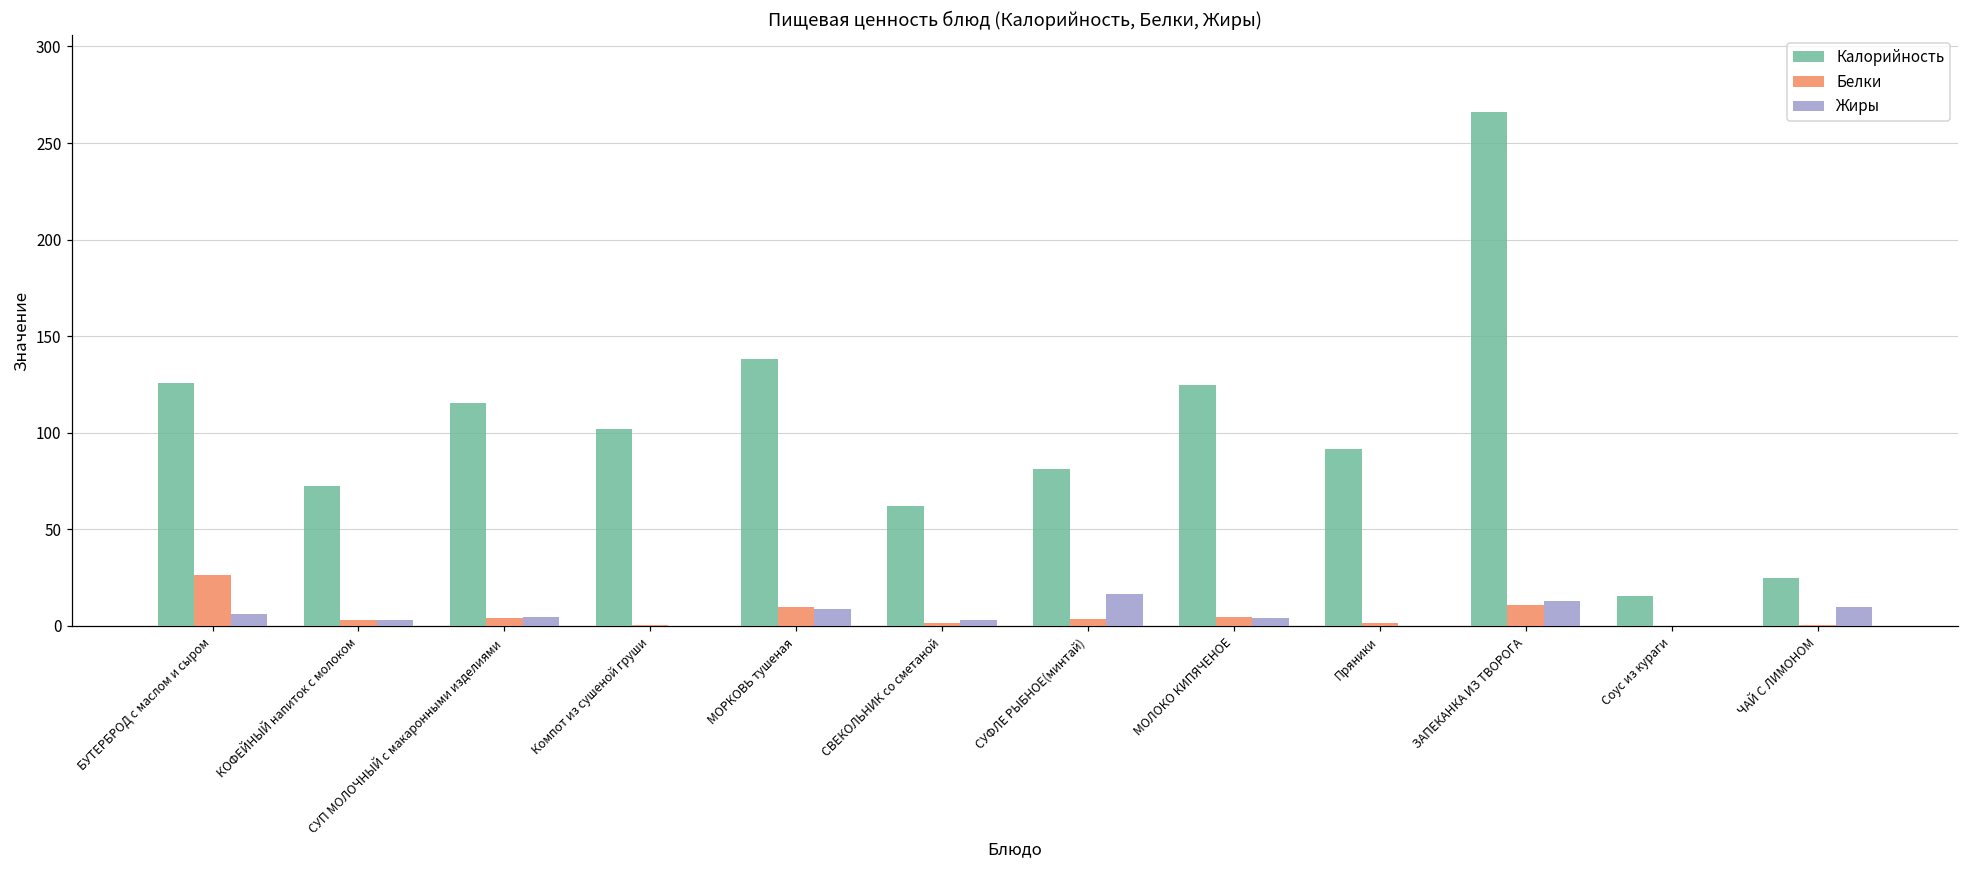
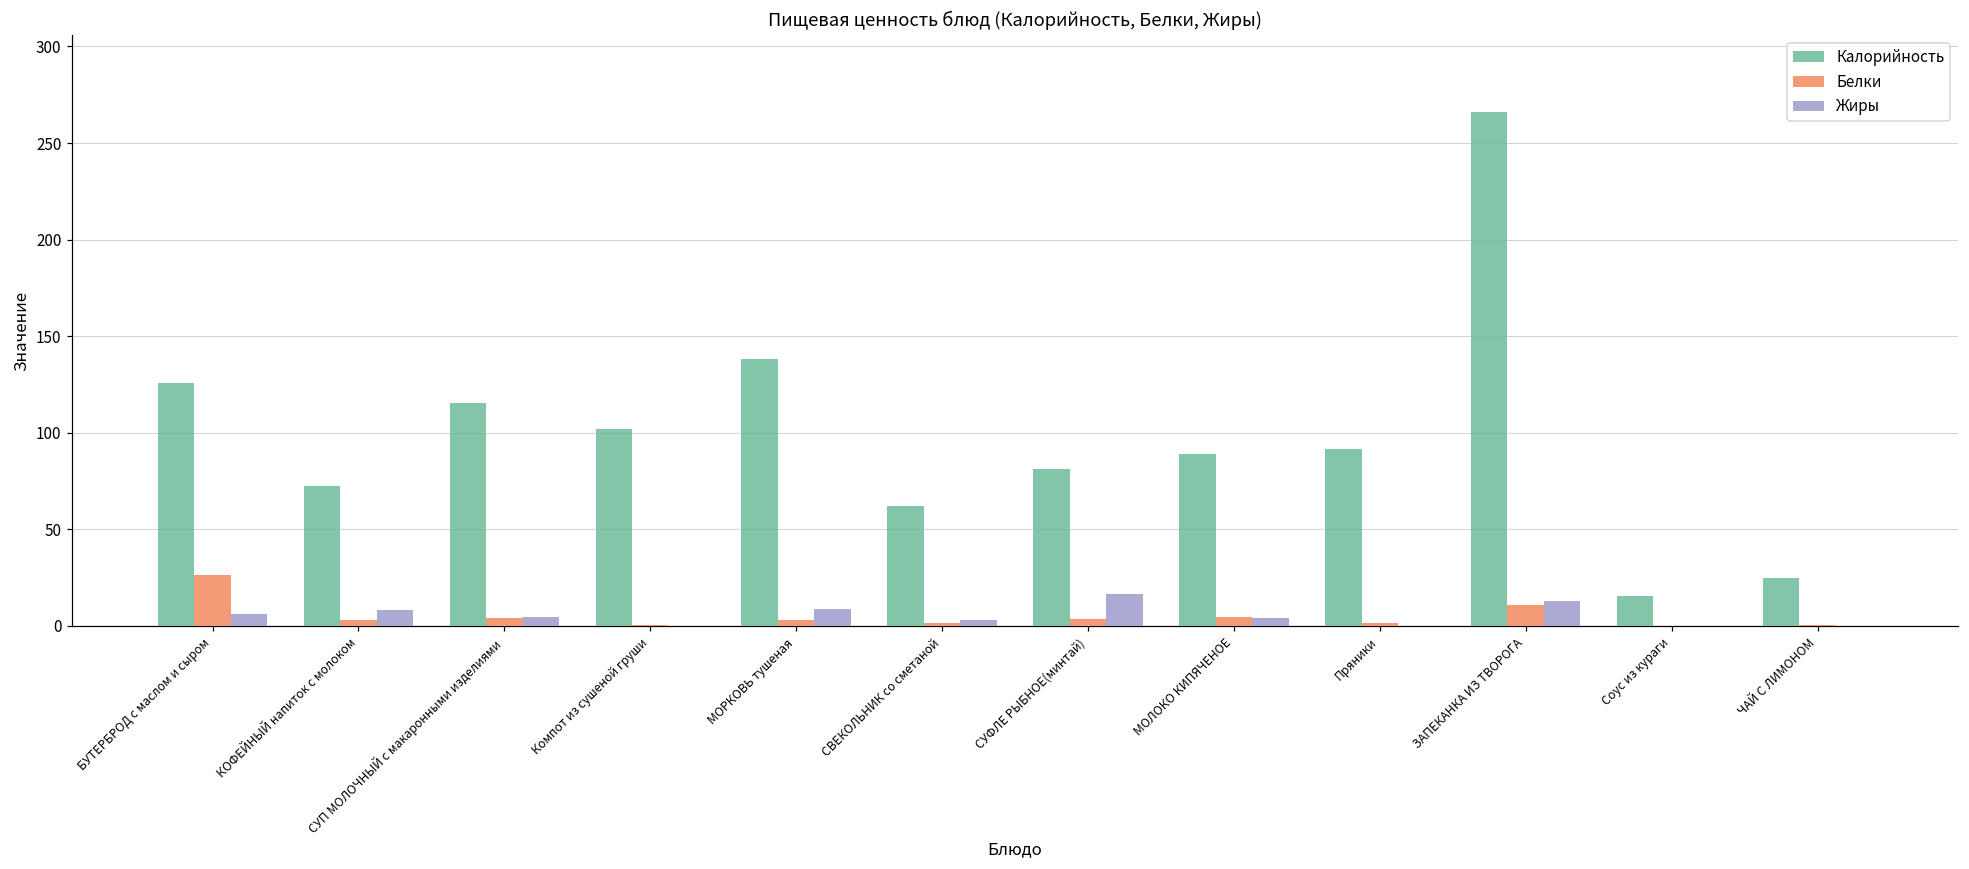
  {
    "Калорийность": {
      "БУТЕРБРОД с маслом и сыром": 126,
      "КОФЕЙНЫЙ напиток с молоком": 73,
      "СУП МОЛОЧНЫЙ с макаронными изделиями": 116,
      "Компот из сушеной груши": 102,
      "МОРКОВЬ тушеная": 138,
      "СВЕКОЛЬНИК со сметаной": 62,
      "СУФЛЕ РЫБНОЕ(минтай)": 81,
-     "МОЛОКО КИПЯЧЕНОЕ": 125,
+     "МОЛОКО КИПЯЧЕНОЕ": 89,
      "Пряники": 92,
      "ЗАПЕКАНКА ИЗ ТВОРОГА": 266,
      "Соус из кураги": 16,
      "ЧАЙ С ЛИМОНОМ": 25
    },
    "Белки": {
      "БУТЕРБРОД с маслом и сыром": 26,
      "КОФЕЙНЫЙ напиток с молоком": 3,
      "СУП МОЛОЧНЫЙ с макаронными изделиями": 4,
-     "МОРКОВЬ тушеная": 10,
+     "МОРКОВЬ тушеная": 3,
      "СУФЛЕ РЫБНОЕ(минтай)": 4,
      "МОЛОКО КИПЯЧЕНОЕ": 5,
      "Пряники": 1,
      "ЗАПЕКАНКА ИЗ ТВОРОГА": 11
    },
    "Жиры": {
      "БУТЕРБРОД с маслом и сыром": 6,
-     "КОФЕЙНЫЙ напиток с молоком": 3,
+     "КОФЕЙНЫЙ напиток с молоком": 8,
      "СУП МОЛОЧНЫЙ с макаронными изделиями": 4,
      "МОРКОВЬ тушеная": 9,
      "СВЕКОЛЬНИК со сметаной": 3,
      "СУФЛЕ РЫБНОЕ(минтай)": 16,
      "МОЛОКО КИПЯЧЕНОЕ": 4,
      "Пряники": 0,
      "ЗАПЕКАНКА ИЗ ТВОРОГА": 13,
-     "ЧАЙ С ЛИМОНОМ": 10
+     "ЧАЙ С ЛИМОНОМ": 0
    }
  }
